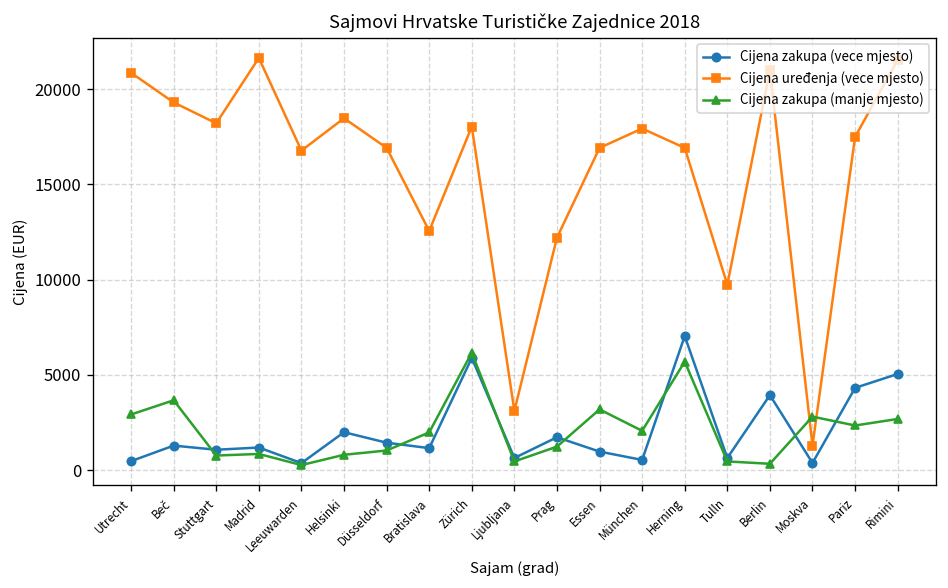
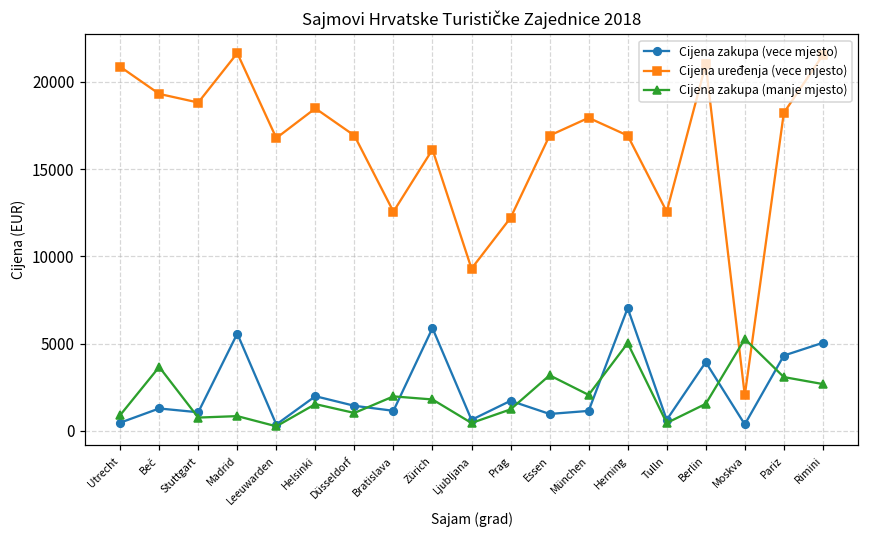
  {
    "Cijena zakupa (vece mjesto)": {
      "Utrecht": 500,
      "Beč": 1300,
      "Stuttgart": 1100,
-     "Madrid": 1200,
+     "Madrid": 5600,
      "Helsinki": 2000,
      "Düsseldorf": 1400,
      "Bratislava": 1100,
      "Zürich": 5900,
      "Ljubljana": 600,
      "Prag": 1700,
      "Essen": 1000,
-     "München": 500,
+     "München": 1100,
      "Herning": 7000,
      "Tulln": 600,
      "Berlin": 3900,
      "Moskva": 400,
      "Pariz": 4300,
      "Rimini": 5000
    },
    "Cijena uređenja (vece mjesto)": {
      "Utrecht": 20900,
      "Beč": 19300,
-     "Stuttgart": 18200,
+     "Stuttgart": 18800,
      "Madrid": 21600,
      "Leeuwarden": 16800,
      "Helsinki": 18500,
      "Düsseldorf": 16900,
      "Bratislava": 12600,
-     "Zürich": 18000,
-     "Ljubljana": 3100,
+     "Zürich": 16100,
+     "Ljubljana": 9300,
      "Prag": 12200,
      "Essen": 16900,
      "München": 17900,
      "Herning": 16900,
-     "Tulln": 9700,
-     "Moskva": 1300,
-     "Pariz": 17500
+     "Tulln": 12600,
+     "Moskva": 2000,
+     "Pariz": 18200
    },
    "Cijena zakupa (manje mjesto)": {
-     "Utrecht": 2900,
+     "Utrecht": 900,
      "Beč": 3700,
      "Stuttgart": 800,
      "Madrid": 800,
-     "Helsinki": 800,
+     "Helsinki": 1500,
      "Düsseldorf": 1000,
      "Bratislava": 2000,
-     "Zürich": 6200,
+     "Zürich": 1800,
      "Ljubljana": 500,
      "Prag": 1200,
      "Essen": 3200,
      "München": 2100,
-     "Herning": 5700,
+     "Herning": 5000,
      "Tulln": 500,
-     "Berlin": 300,
-     "Moskva": 2800,
-     "Pariz": 2300,
+     "Berlin": 1500,
+     "Moskva": 5300,
+     "Pariz": 3100,
      "Rimini": 2700
    }
  }
